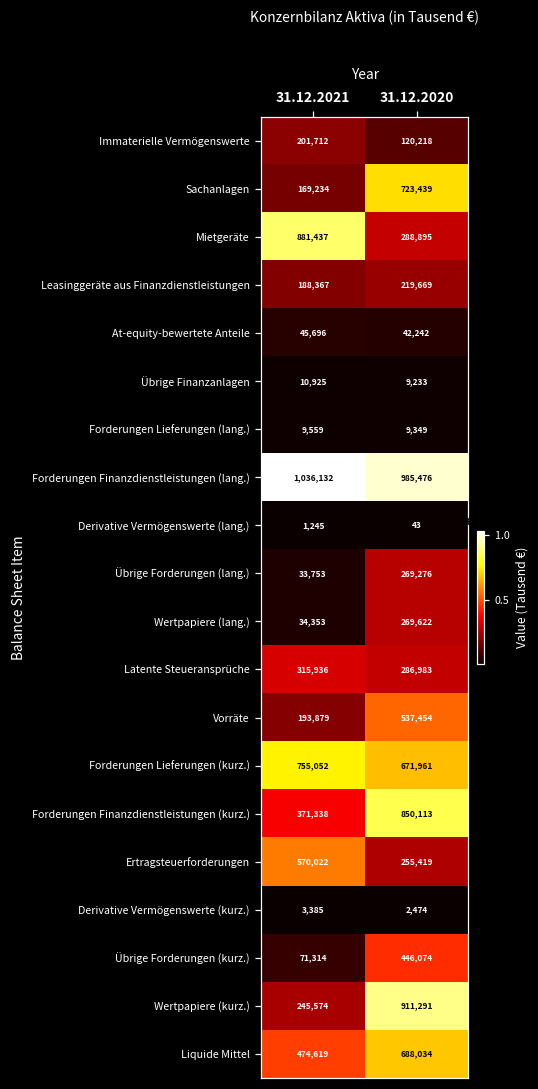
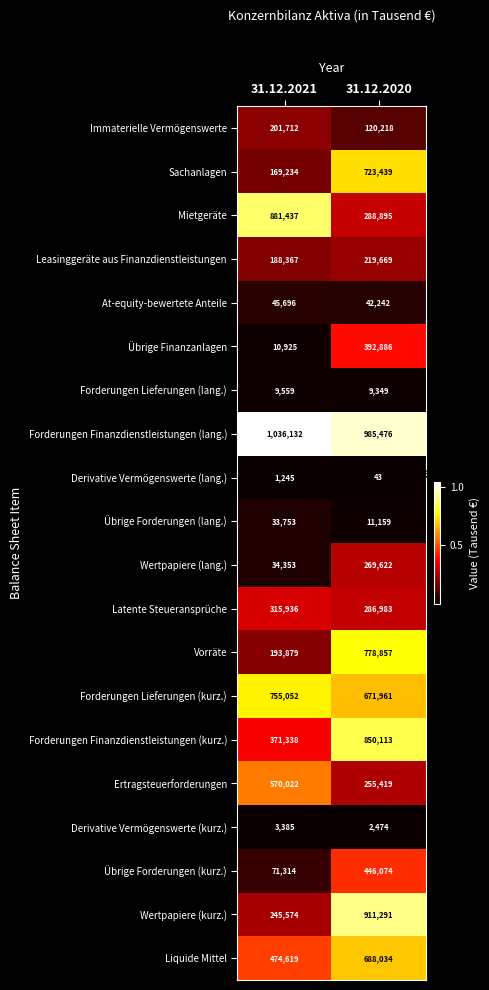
  {
    "Immaterielle Vermögenswerte": {
      "31.12.2021": "201,712",
      "31.12.2020": "120,218"
    },
    "Sachanlagen": {
      "31.12.2021": "169,234",
      "31.12.2020": "723,439"
    },
    "Mietgeräte": {
      "31.12.2021": "881,437",
      "31.12.2020": "288,895"
    },
    "Leasinggeräte aus Finanzdienstleistungen": {
      "31.12.2021": "188,367",
      "31.12.2020": "219,669"
    },
    "At-equity-bewertete Anteile": {
      "31.12.2021": "45,696",
      "31.12.2020": "42,242"
    },
    "Übrige Finanzanlagen": {
      "31.12.2021": "10,925",
-     "31.12.2020": "9,233"
+     "31.12.2020": "392,886"
    },
    "Forderungen Lieferungen (lang.)": {
      "31.12.2021": "9,559",
      "31.12.2020": "9,349"
    },
    "Forderungen Finanzdienstleistungen (lang.)": {
      "31.12.2021": "1,036,132",
      "31.12.2020": "985,476"
    },
    "Derivative Vermögenswerte (lang.)": {
      "31.12.2021": "1,245",
      "31.12.2020": "43"
    },
    "Übrige Forderungen (lang.)": {
      "31.12.2021": "33,753",
-     "31.12.2020": "269,276"
+     "31.12.2020": "11,159"
    },
    "Wertpapiere (lang.)": {
      "31.12.2021": "34,353",
      "31.12.2020": "269,622"
    },
    "Latente Steueransprüche": {
      "31.12.2021": "315,936",
      "31.12.2020": "286,983"
    },
    "Vorräte": {
      "31.12.2021": "193,879",
-     "31.12.2020": "537,454"
+     "31.12.2020": "778,857"
    },
    "Forderungen Lieferungen (kurz.)": {
      "31.12.2021": "755,052",
      "31.12.2020": "671,961"
    },
    "Forderungen Finanzdienstleistungen (kurz.)": {
      "31.12.2021": "371,338",
      "31.12.2020": "850,113"
    },
    "Ertragsteuerforderungen": {
      "31.12.2021": "570,022",
      "31.12.2020": "255,419"
    },
    "Derivative Vermögenswerte (kurz.)": {
      "31.12.2021": "3,385",
      "31.12.2020": "2,474"
    },
    "Übrige Forderungen (kurz.)": {
      "31.12.2021": "71,314",
      "31.12.2020": "446,074"
    },
    "Wertpapiere (kurz.)": {
      "31.12.2021": "245,574",
      "31.12.2020": "911,291"
    },
    "Liquide Mittel": {
      "31.12.2021": "474,619",
      "31.12.2020": "688,034"
    }
  }
